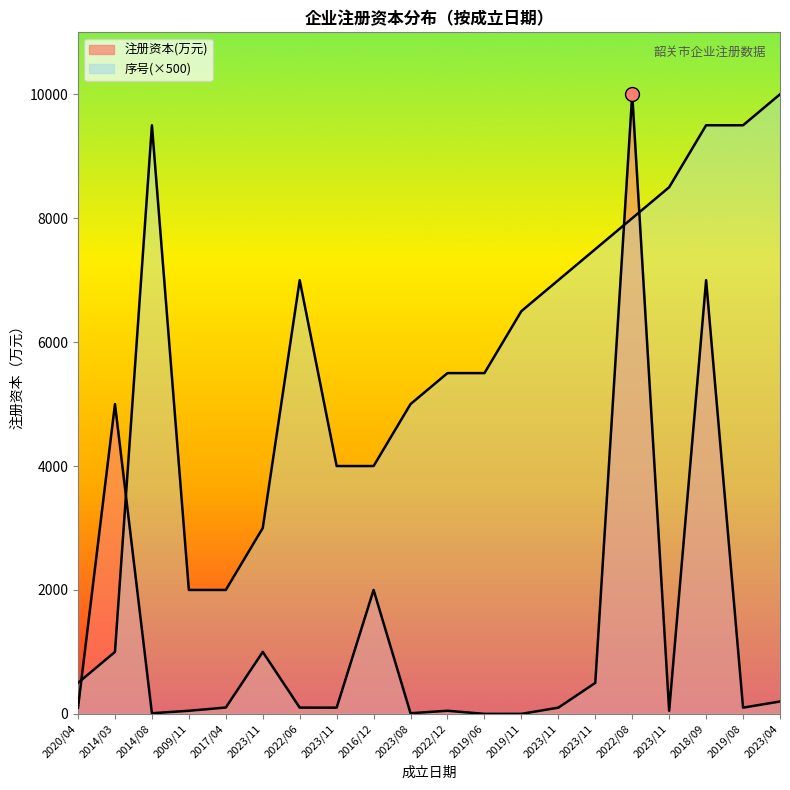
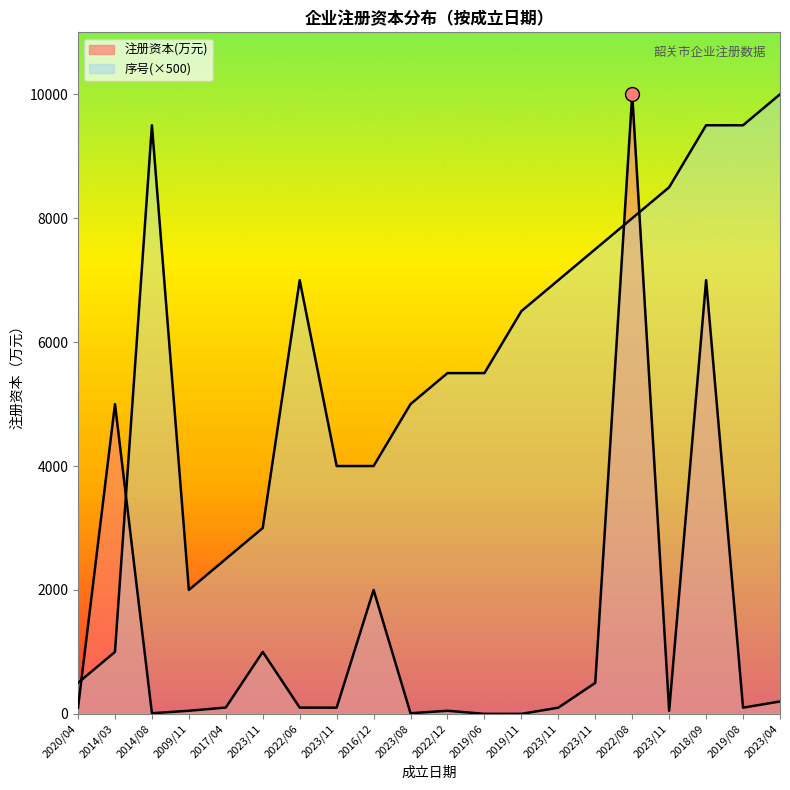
  {
    "序号(×500)": {
      "2020/04": 500,
      "2014/03": 1000,
      "2014/08": 9500,
      "2009/11": 2000,
-     "2017/04": 2000,
+     "2017/04": 2500,
      "2022/06": 7000,
      "2016/12": 4000,
      "2023/08": 5000,
      "2022/12": 5500,
      "2019/06": 5500,
      "2019/11": 6500,
      "2022/08": 8000,
      "2018/09": 9500,
      "2019/08": 9500,
      "2023/04": 10000
    }
  }
